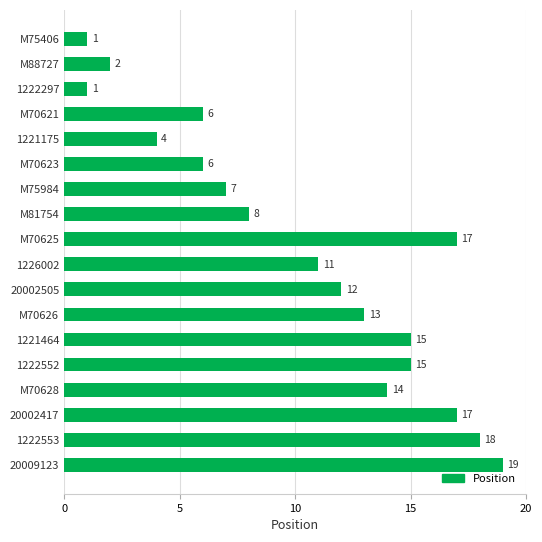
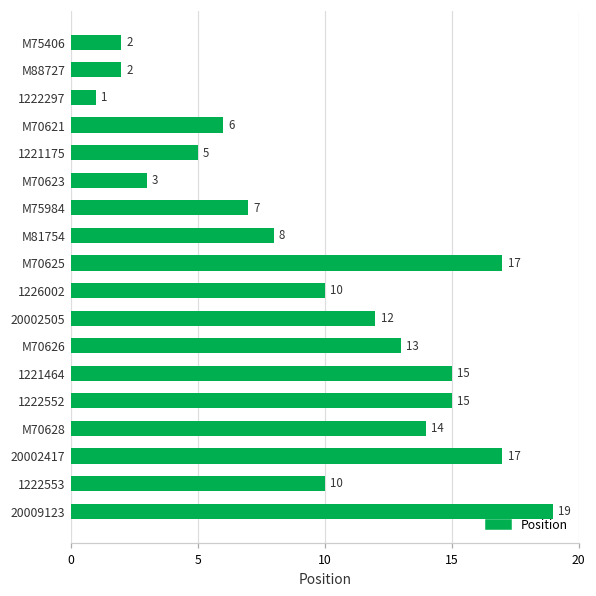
  {
-   "M75406": 1,
+   "M75406": 2,
    "M88727": 2,
    "1222297": 1,
    "M70621": 6,
-   "1221175": 4,
-   "M70623": 6,
+   "1221175": 5,
+   "M70623": 3,
    "M75984": 7,
    "M81754": 8,
    "M70625": 17,
-   "1226002": 11,
+   "1226002": 10,
    "20002505": 12,
    "M70626": 13,
    "1221464": 15,
    "1222552": 15,
    "M70628": 14,
    "20002417": 17,
-   "1222553": 18,
+   "1222553": 10,
    "20009123": 19
  }
